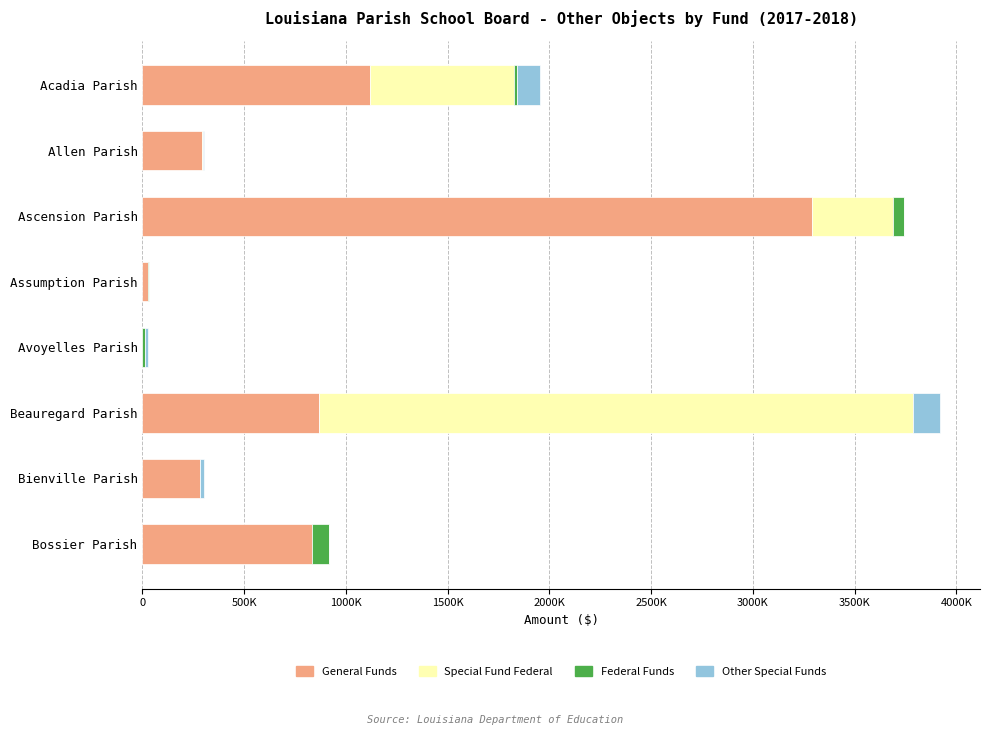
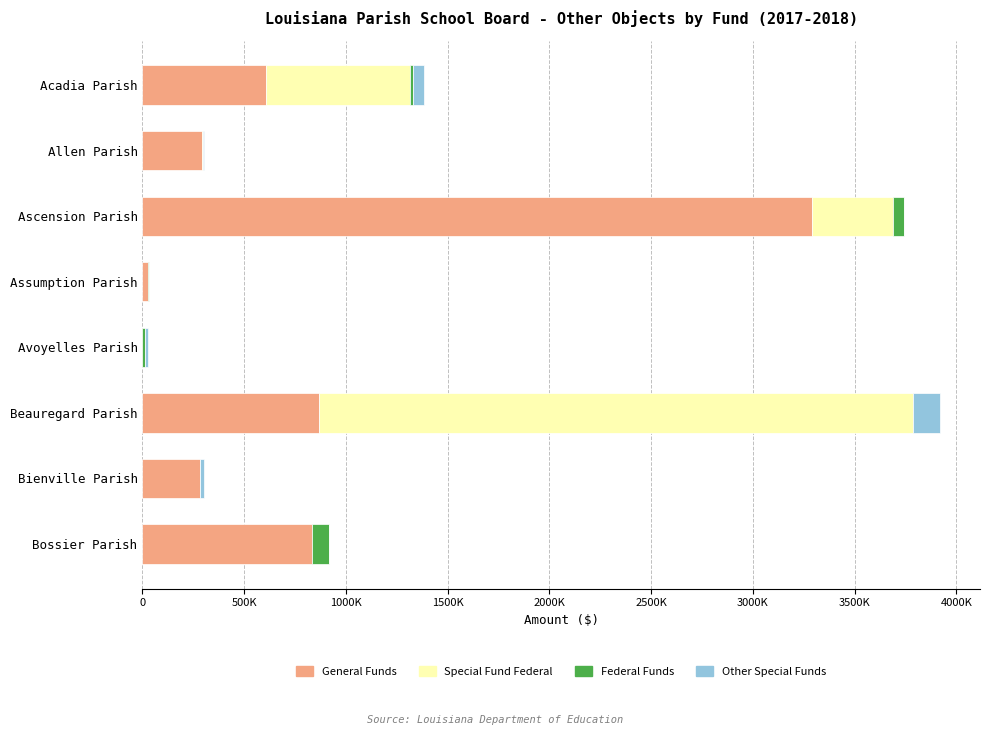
  {
    "General Funds": {
-     "Acadia Parish": 1120000,
+     "Acadia Parish": 610000,
      "Allen Parish": 300000,
      "Ascension Parish": 3290000,
      "Assumption Parish": 30000,
      "Avoyelles Parish": 0,
      "Beauregard Parish": 870000,
      "Bienville Parish": 280000,
      "Bossier Parish": 830000
    },
    "Special Fund Federal": {
      "Acadia Parish": 710000,
      "Ascension Parish": 400000,
      "Avoyelles Parish": 0,
      "Beauregard Parish": 2920000,
      "Bienville Parish": 0
    },
    "Federal Funds": {
      "Acadia Parish": 20000,
      "Ascension Parish": 60000,
      "Avoyelles Parish": 10000,
      "Beauregard Parish": 0,
      "Bienville Parish": 0,
      "Bossier Parish": 80000
    },
    "Other Special Funds": {
-     "Acadia Parish": 110000,
+     "Acadia Parish": 50000,
      "Assumption Parish": 0,
      "Avoyelles Parish": 20000,
      "Beauregard Parish": 130000,
      "Bienville Parish": 20000
    }
  }
